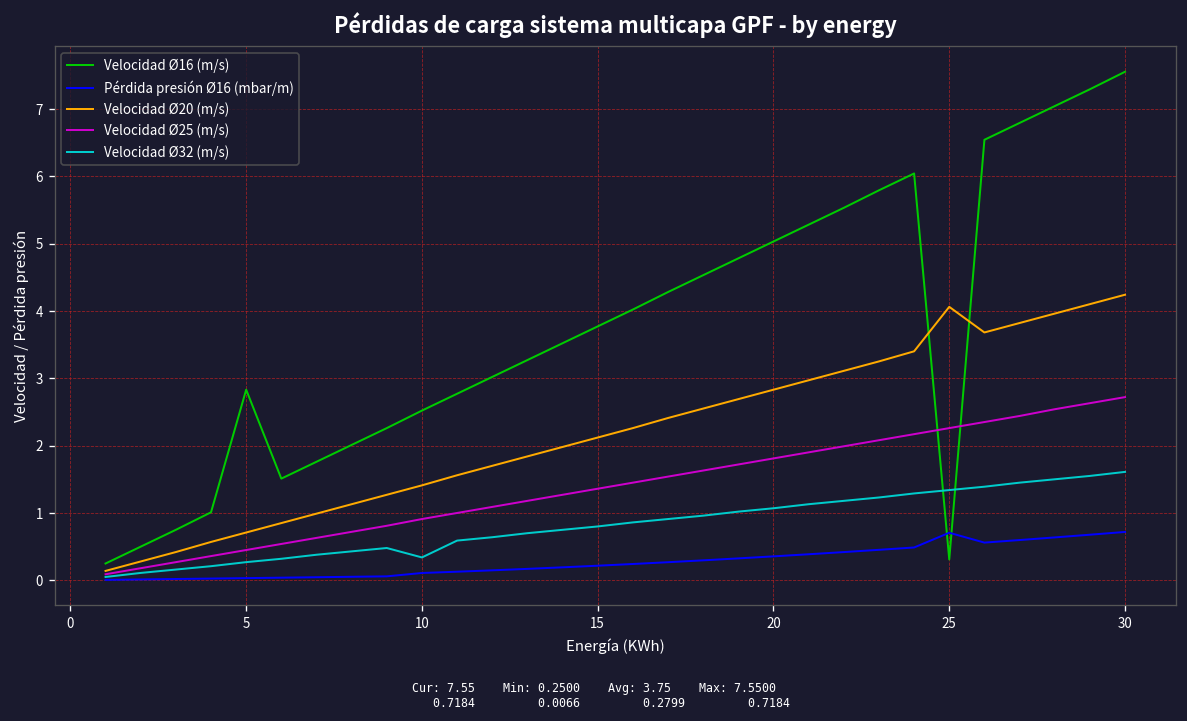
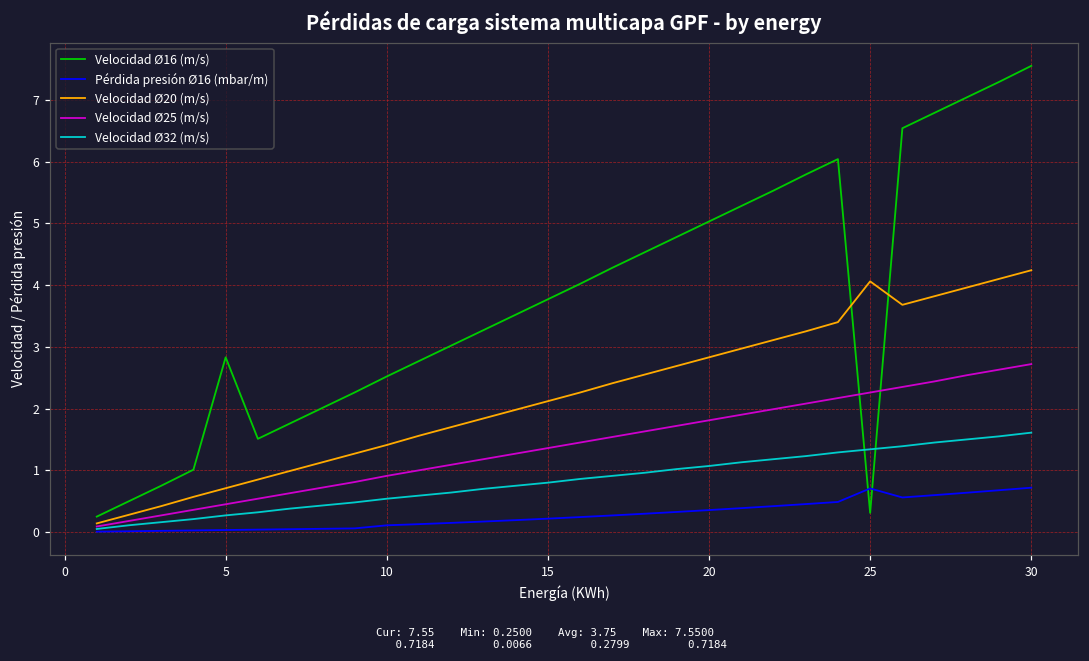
  {
    "Velocidad Ø16 (m/s)": {
      "5": 2.8,
      "10": 2.5,
      "15": 3.8,
      "20": 5.0,
      "25": 0.3,
      "30": 7.6
    },
    "Pérdida presión Ø16 (mbar/m)": {
      "5": 0.0,
      "10": 0.1,
      "15": 0.2,
      "20": 0.4,
      "25": 0.7,
      "30": 0.7
    },
    "Velocidad Ø20 (m/s)": {
      "5": 0.7,
      "10": 1.4,
      "15": 2.1,
      "20": 2.8,
      "25": 4.1,
      "30": 4.2
    },
    "Velocidad Ø25 (m/s)": {
      "5": 0.5,
      "10": 0.9,
      "15": 1.4,
      "20": 1.8,
      "25": 2.3,
      "30": 2.7
    },
    "Velocidad Ø32 (m/s)": {
      "5": 0.3,
-     "10": 0.3,
+     "10": 0.5,
      "15": 0.8,
      "20": 1.1,
      "25": 1.3,
      "30": 1.6
    }
  }
